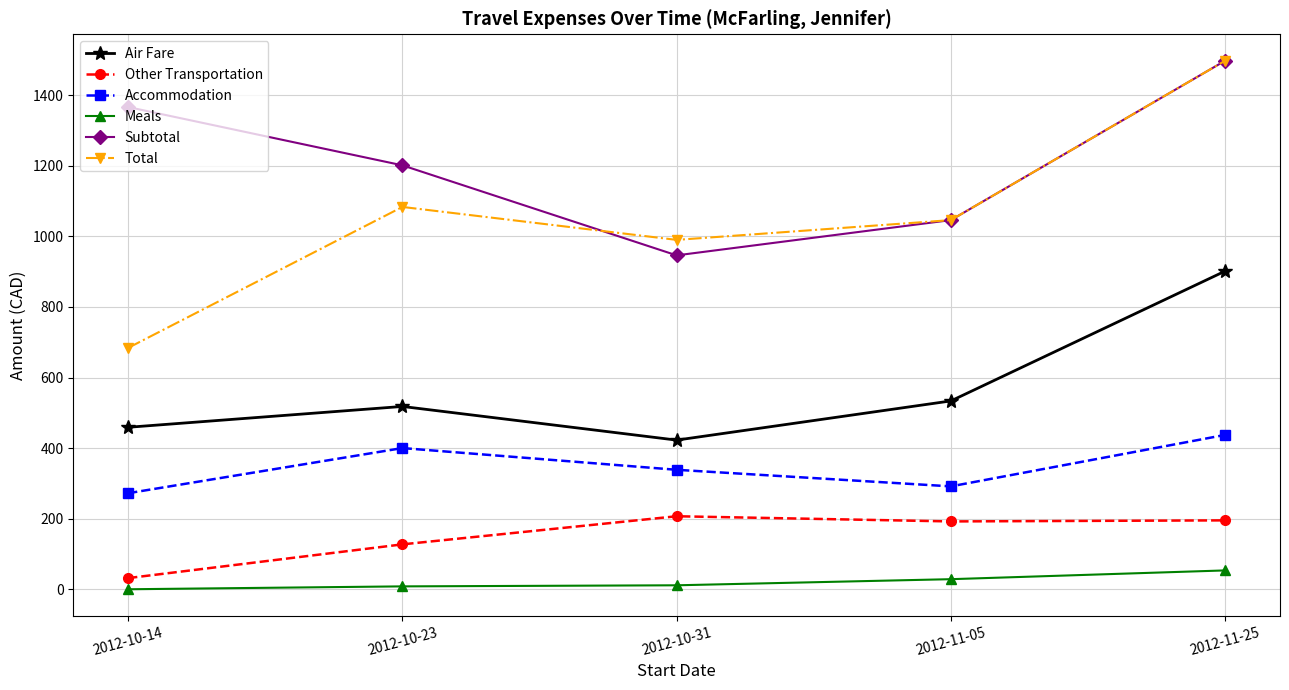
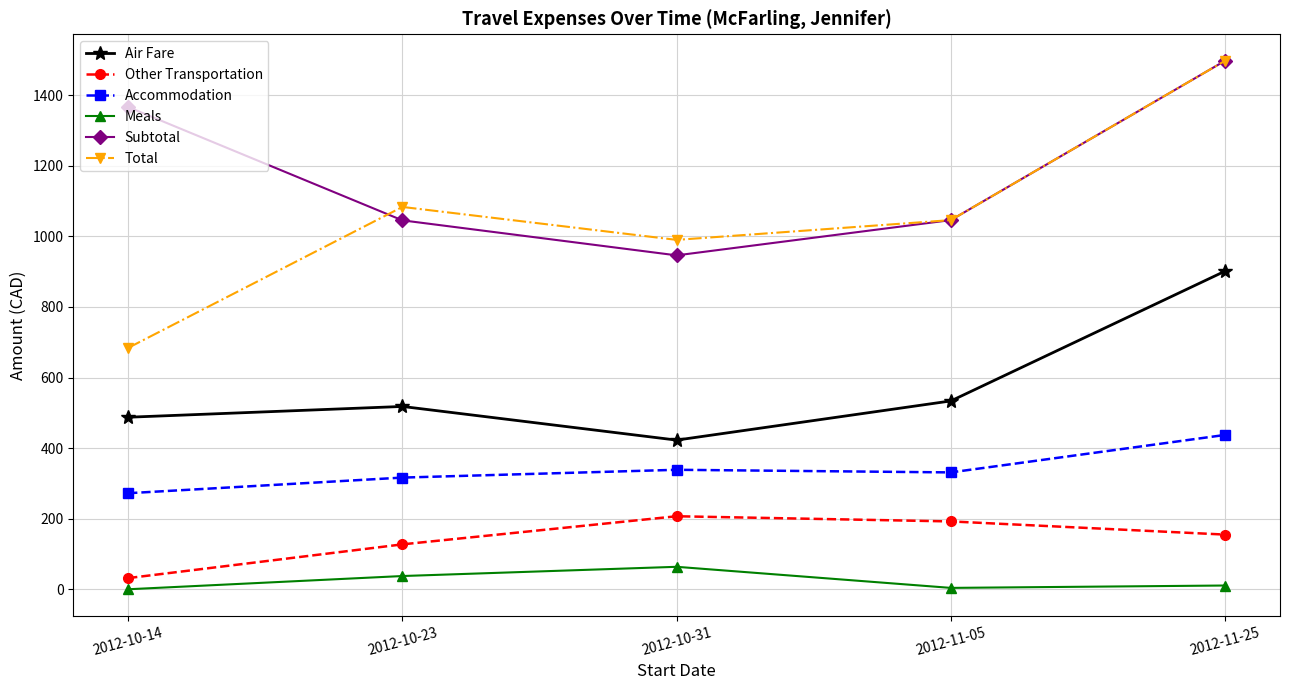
  {
    "Air Fare": {
-     "2012-10-14": 460,
+     "2012-10-14": 490,
      "2012-10-23": 520,
      "2012-10-31": 420,
      "2012-11-05": 530,
      "2012-11-25": 900
    },
    "Other Transportation": {
      "2012-10-14": 30,
      "2012-10-23": 130,
      "2012-10-31": 210,
      "2012-11-05": 190,
-     "2012-11-25": 200
+     "2012-11-25": 150
    },
    "Accommodation": {
      "2012-10-14": 270,
-     "2012-10-23": 400,
+     "2012-10-23": 320,
      "2012-10-31": 340,
-     "2012-11-05": 290,
+     "2012-11-05": 330,
      "2012-11-25": 440
    },
    "Meals": {
      "2012-10-14": 0,
-     "2012-10-23": 10,
-     "2012-10-31": 10,
-     "2012-11-05": 30,
-     "2012-11-25": 50
+     "2012-10-23": 40,
+     "2012-10-31": 60,
+     "2012-11-05": 0,
+     "2012-11-25": 10
    },
    "Subtotal": {
-     "2012-10-23": 1200,
+     "2012-10-23": 1050,
      "2012-10-31": 950
    },
    "Total": {
      "2012-10-14": 680,
      "2012-10-23": 1080,
      "2012-10-31": 990
    }
  }
